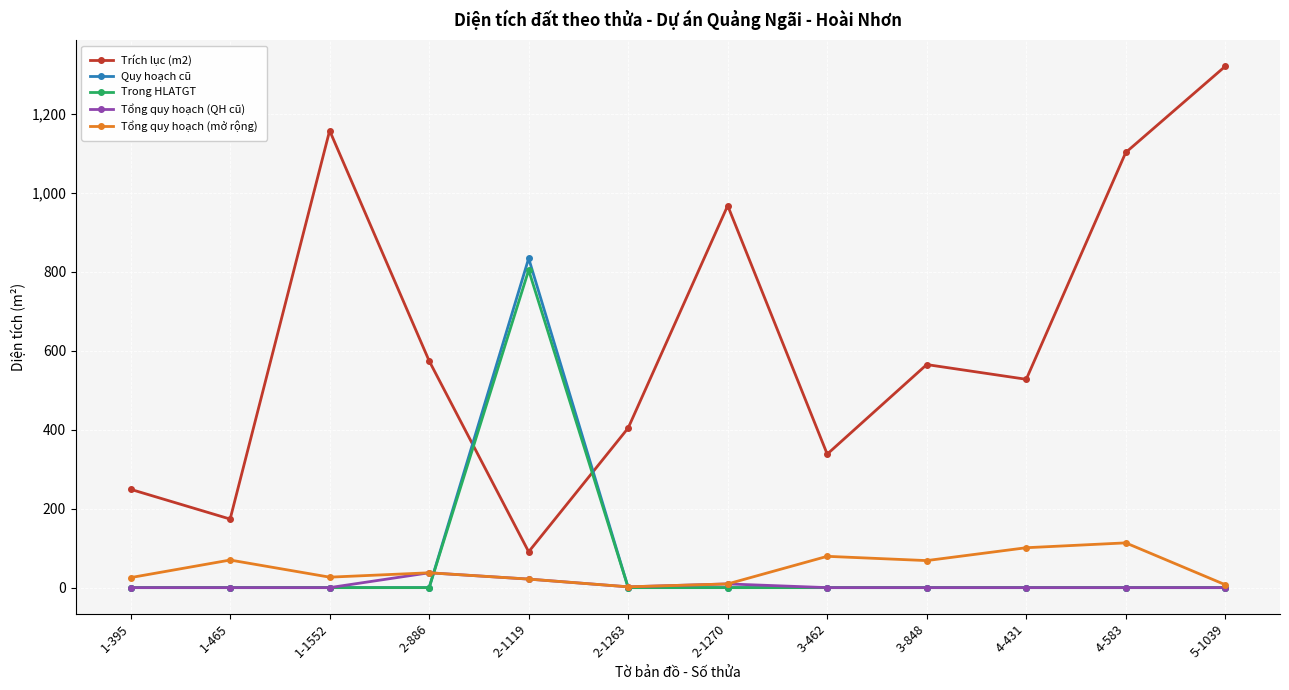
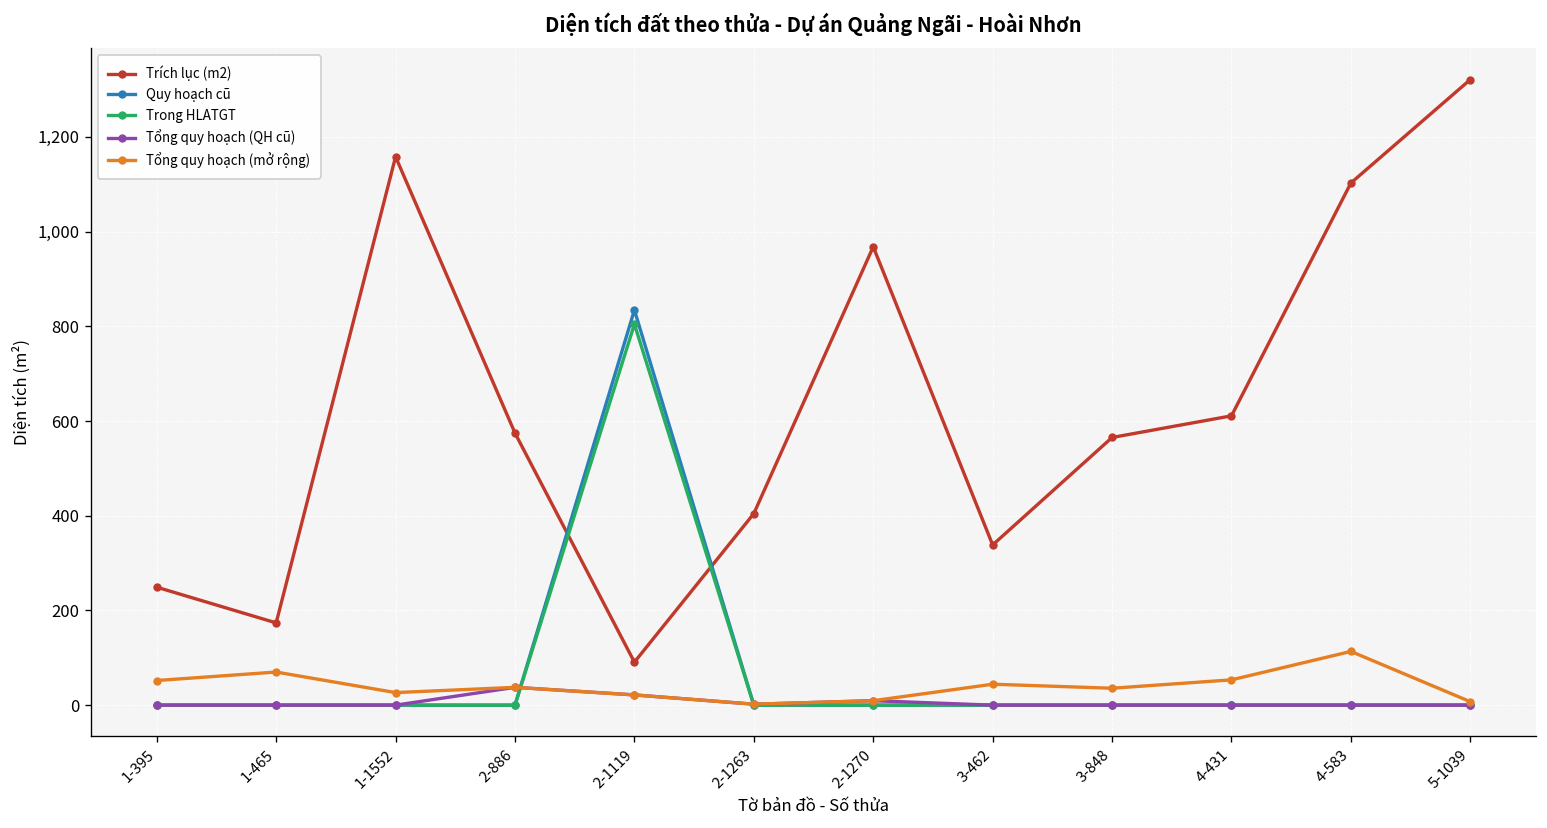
  {
    "Trích lục (m2)": {
      "1-395": "250",
      "1-465": "170",
      "1-1552": "1,160",
      "2-886": "570",
      "2-1119": "90",
      "2-1263": "400",
      "2-1270": "970",
      "3-462": "340",
      "3-848": "570",
-     "4-431": "530",
+     "4-431": "610",
      "4-583": "1,100",
      "5-1039": "1,320"
    },
    "Quy hoạch cũ": {
      "2-1119": "830"
    },
    "Trong HLATGT": {
      "2-1119": "800"
    },
    "Tổng quy hoạch (mở rộng)": {
-     "1-395": "30",
+     "1-395": "50",
      "1-465": "70",
      "1-1552": "30",
-     "3-462": "80",
-     "3-848": "70",
-     "4-431": "100",
+     "3-462": "40",
+     "3-848": "40",
+     "4-431": "50",
      "4-583": "110",
      "5-1039": "10"
    }
  }
